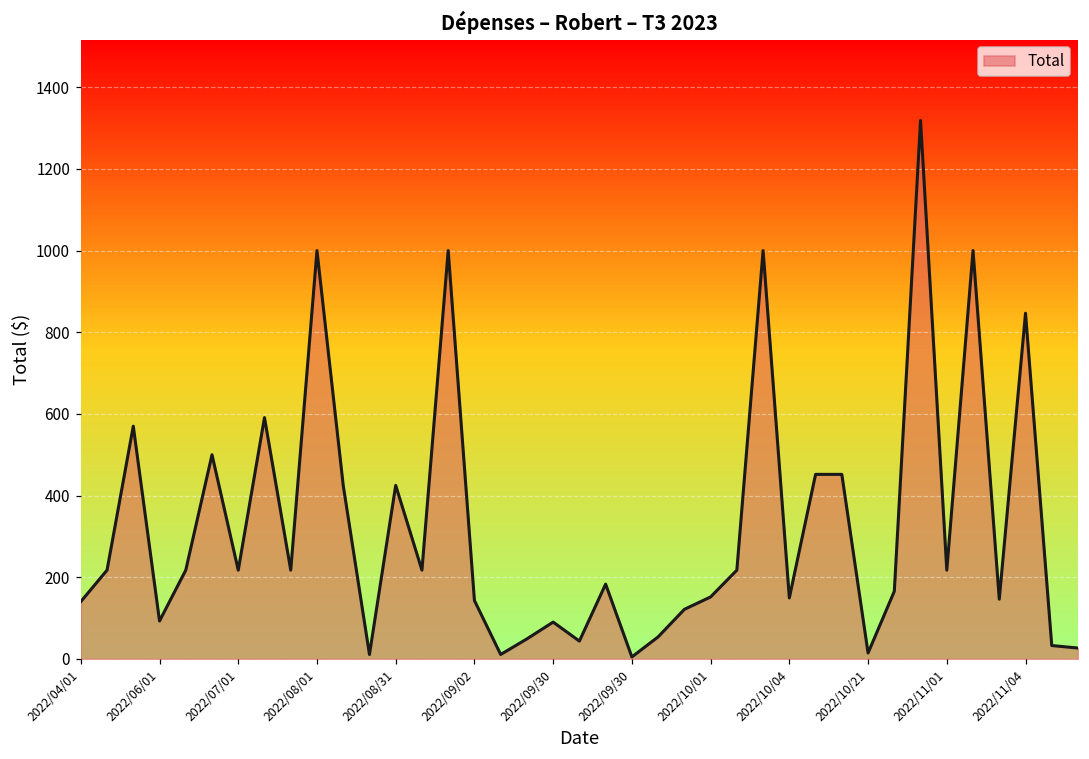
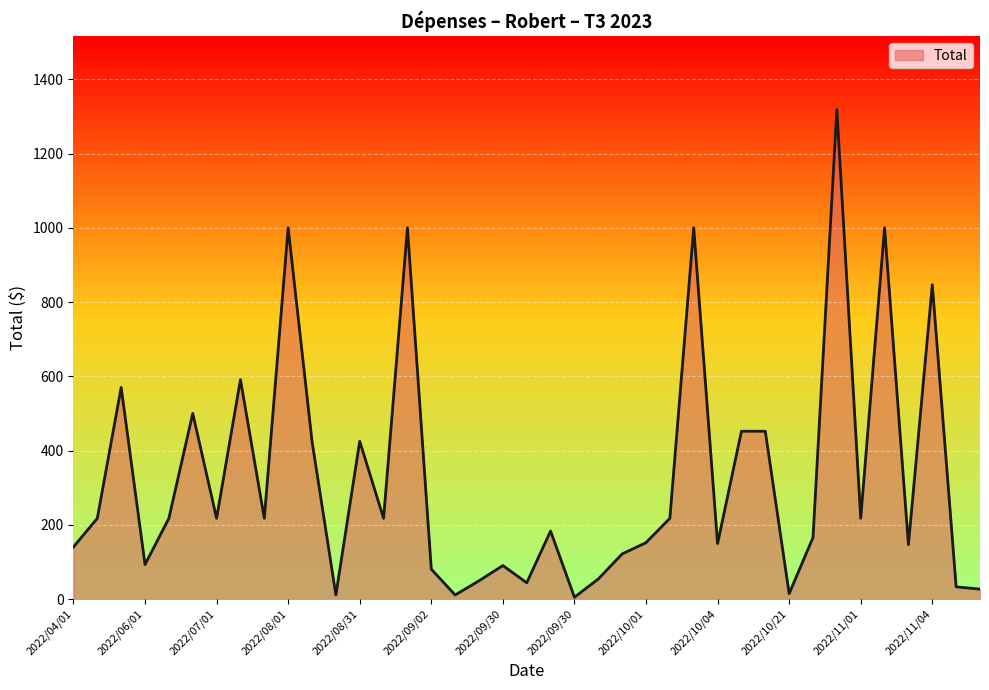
  {
    "2022/04/01": 140,
    "2022/07/01": 220,
    "2022/08/31": 430,
-   "2022/09/02": 140,
+   "2022/09/02": 80,
    "2022/10/21": 10,
    "2022/11/04": 850
  }
